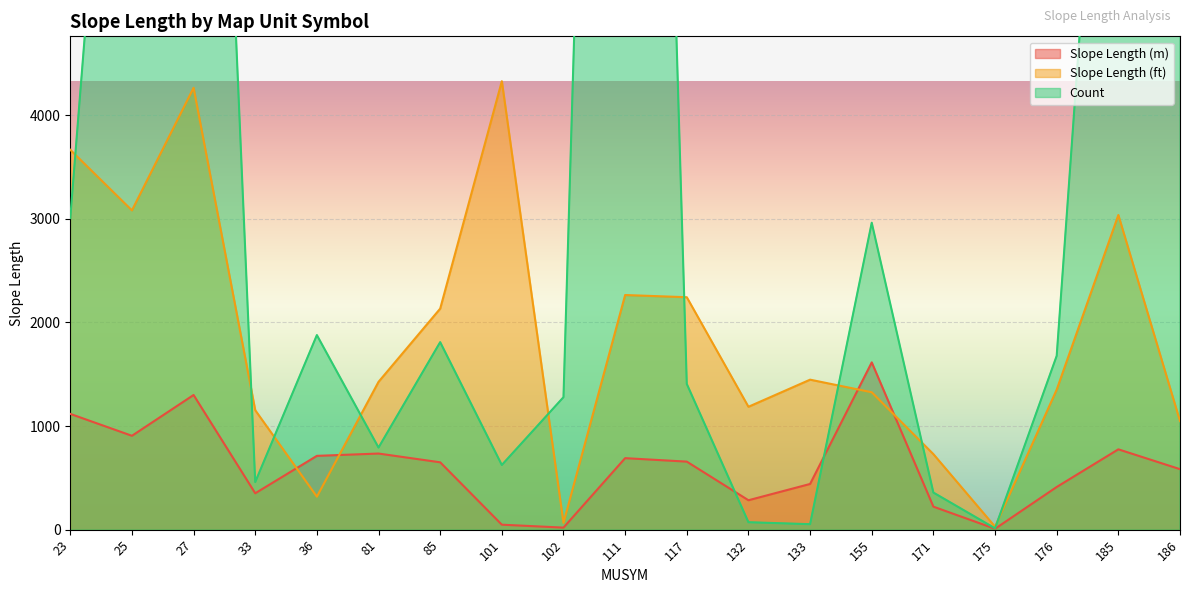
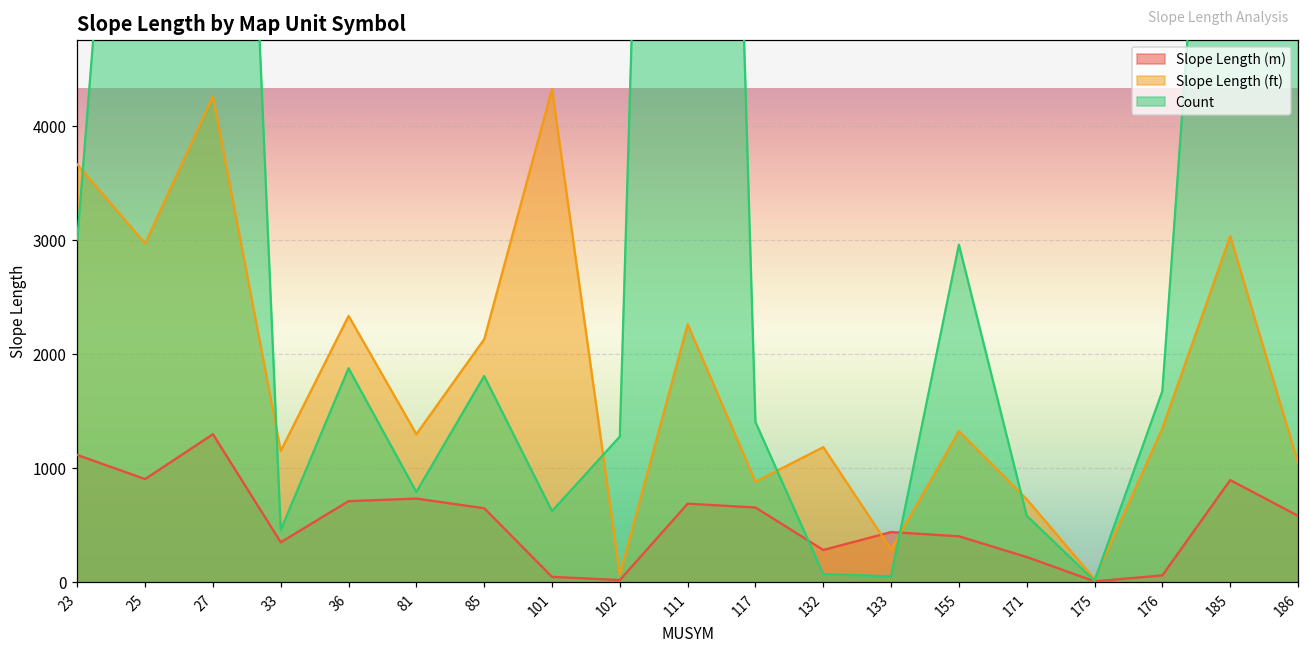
  {
    "Slope Length (m)": {
      "23": 1120,
      "25": 910,
      "27": 1300,
      "33": 350,
      "36": 710,
      "81": 730,
      "85": 650,
      "101": 50,
      "102": 20,
      "111": 690,
      "117": 660,
      "132": 280,
      "133": 440,
-     "155": 1610,
+     "155": 400,
      "171": 220,
-     "176": 410,
-     "185": 780,
+     "176": 60,
+     "185": 900,
      "186": 580
    },
    "Slope Length (ft)": {
      "23": 3660,
-     "25": 3080,
+     "25": 2970,
      "27": 4260,
      "33": 1150,
-     "36": 320,
-     "81": 1430,
+     "36": 2340,
+     "81": 1300,
      "85": 2130,
      "101": 4330,
      "102": 70,
      "111": 2260,
-     "117": 2240,
+     "117": 880,
      "132": 1190,
-     "133": 1450,
+     "133": 290,
      "155": 1330,
      "171": 730,
      "176": 1350,
      "185": 3040,
      "186": 1050
    },
    "Count": {
      "23": 3010,
      "33": 460,
      "36": 1880,
      "81": 790,
      "85": 1810,
      "101": 620,
      "102": 1280,
      "117": 1410,
      "132": 70,
      "133": 50,
      "155": 2960,
-     "171": 360,
+     "171": 580,
      "176": 1680
    }
  }
